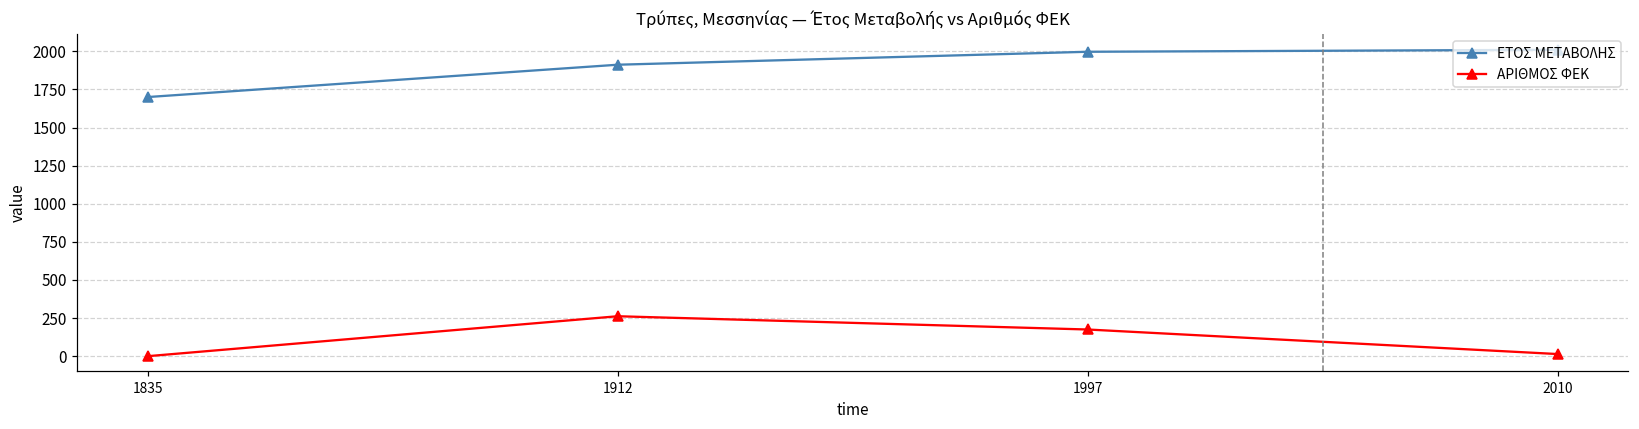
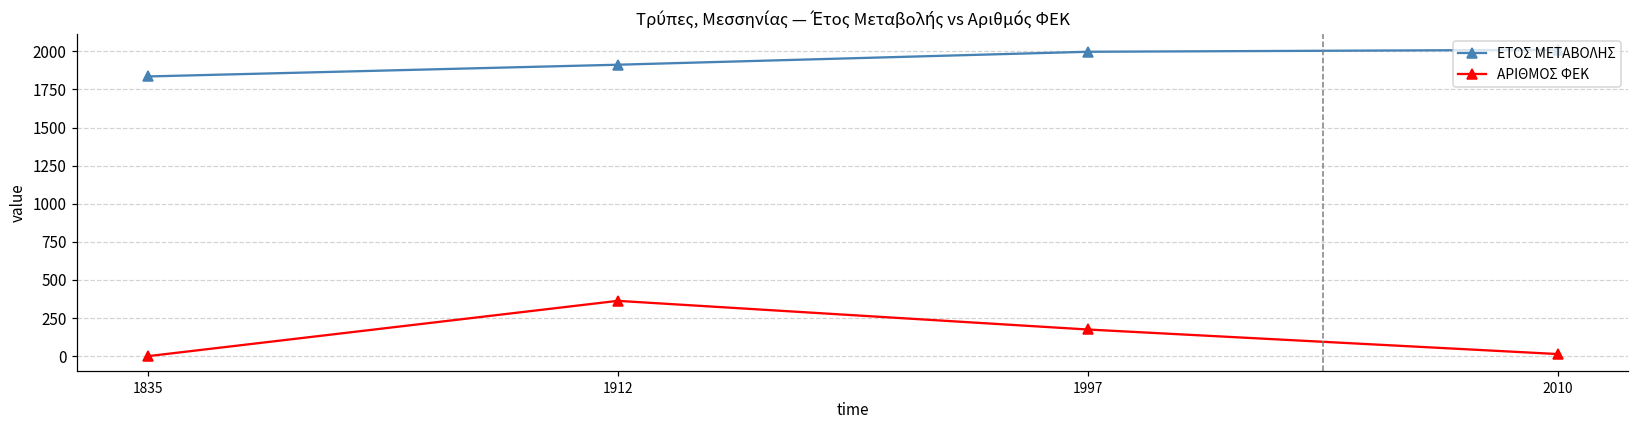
  {
    "ΕΤΟΣ ΜΕΤΑΒΟΛΗΣ": {
-     "1835": 1700,
+     "1835": 1840,
      "1912": 1910,
      "1997": 2000
    },
    "ΑΡΙΘΜΟΣ ΦΕΚ": {
      "1835": 0,
-     "1912": 260,
+     "1912": 360,
      "1997": 180,
      "2010": 10
    }
  }
